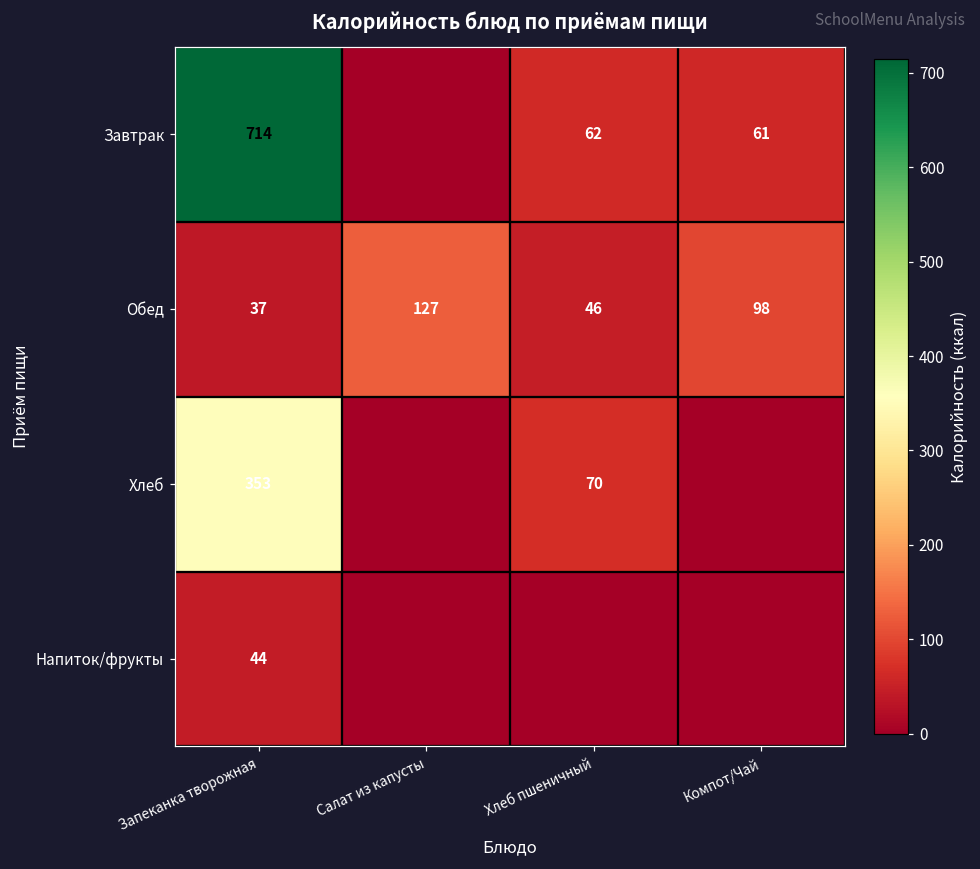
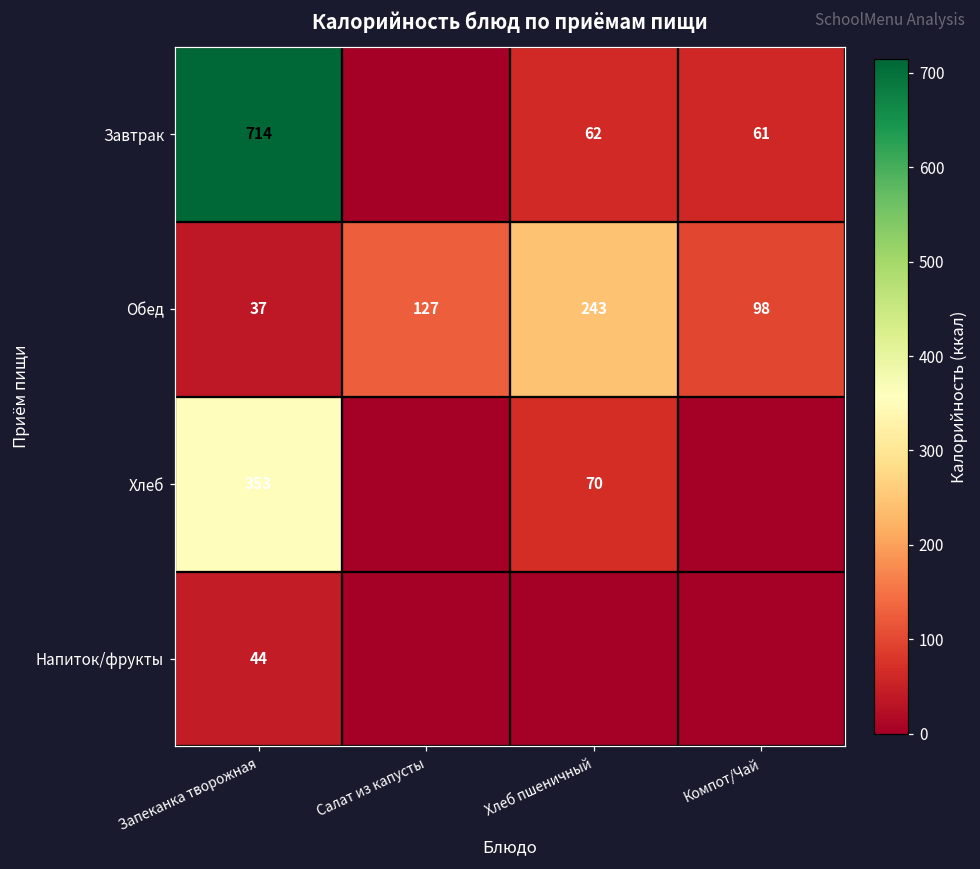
  {
    "Завтрак": {
      "Запеканка творожная": 714,
      "Хлеб пшеничный": 62,
      "Компот/Чай": 61
    },
    "Обед": {
      "Запеканка творожная": 37,
      "Салат из капусты": 127,
-     "Хлеб пшеничный": 46,
+     "Хлеб пшеничный": 243,
      "Компот/Чай": 98
    },
    "Хлеб": {
      "Запеканка творожная": 353,
      "Хлеб пшеничный": 70
    },
    "Напиток/фрукты": {
      "Запеканка творожная": 44
    }
  }
